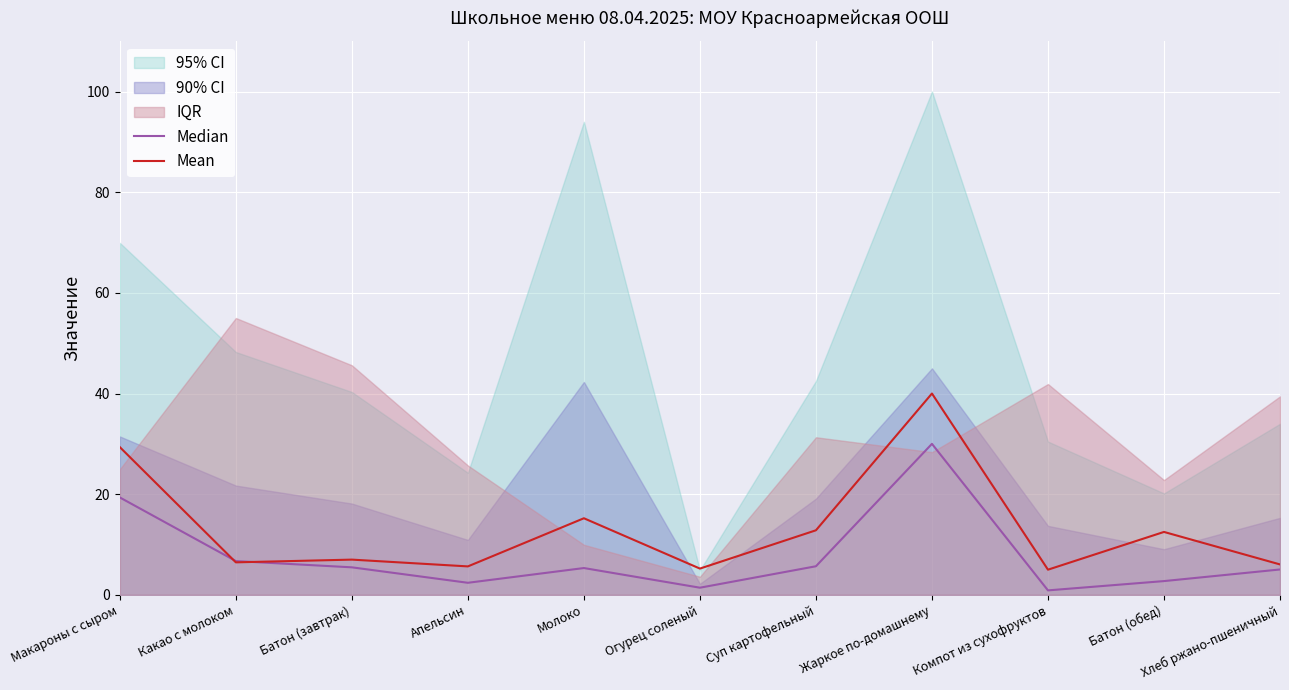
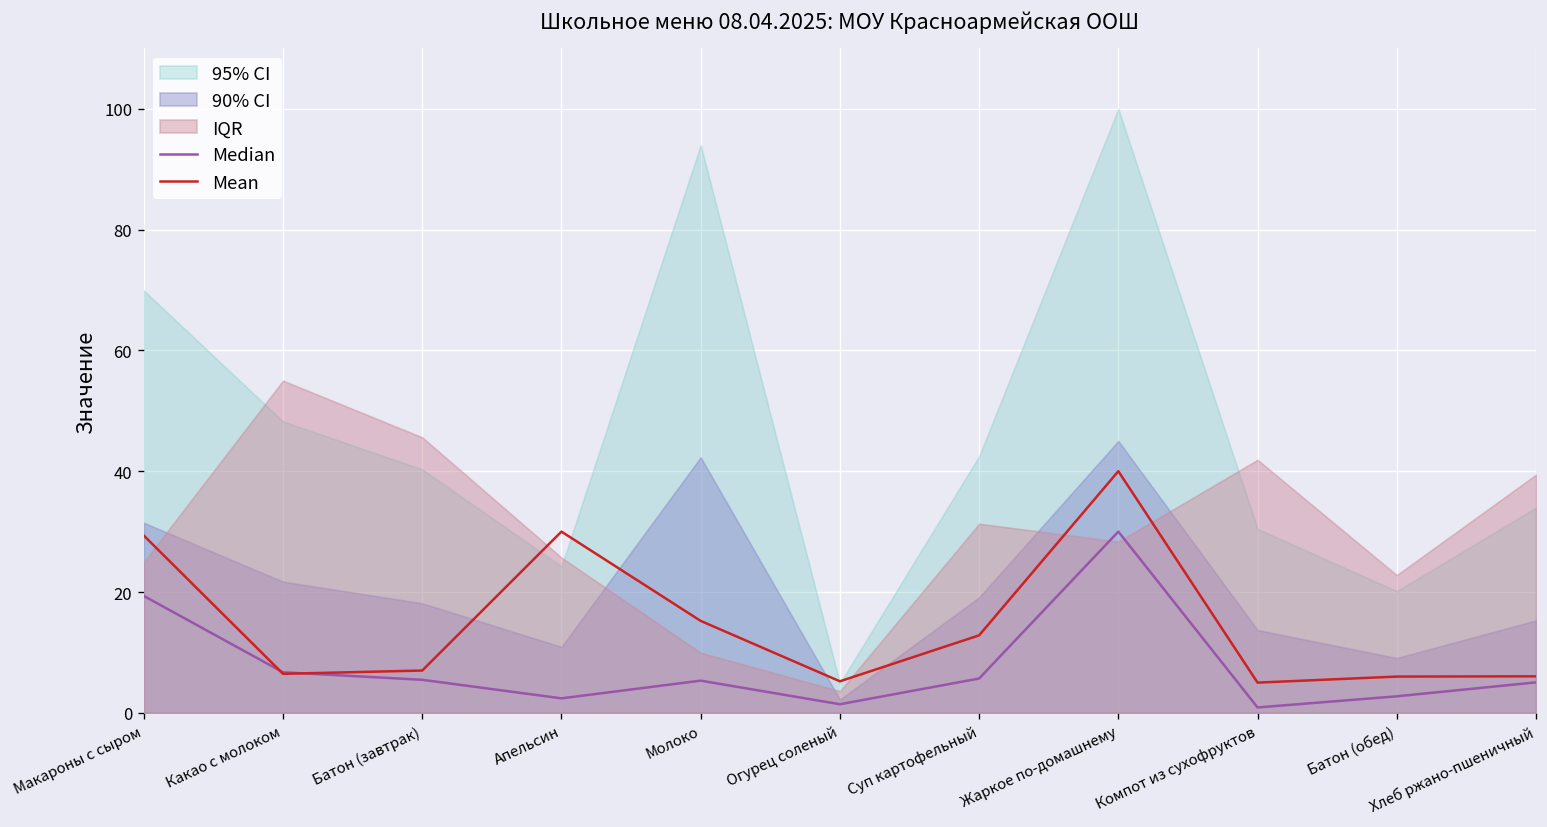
  {
    "Median": {
      "Макароны с сыром": 19,
      "Батон (завтрак)": 5,
      "Апельсин": 2,
      "Молоко": 5,
      "Огурец соленый": 1,
      "Суп картофельный": 6,
      "Жаркое по-домашнему": 30,
      "Компот из сухофруктов": 1,
      "Батон (обед)": 3,
      "Хлеб ржано-пшеничный": 5
    },
    "Mean": {
      "Макароны с сыром": 29,
      "Батон (завтрак)": 7,
-     "Апельсин": 6,
+     "Апельсин": 30,
      "Молоко": 15,
      "Суп картофельный": 13,
      "Жаркое по-домашнему": 40,
      "Компот из сухофруктов": 5,
-     "Батон (обед)": 13,
+     "Батон (обед)": 6,
      "Хлеб ржано-пшеничный": 6
    }
  }
